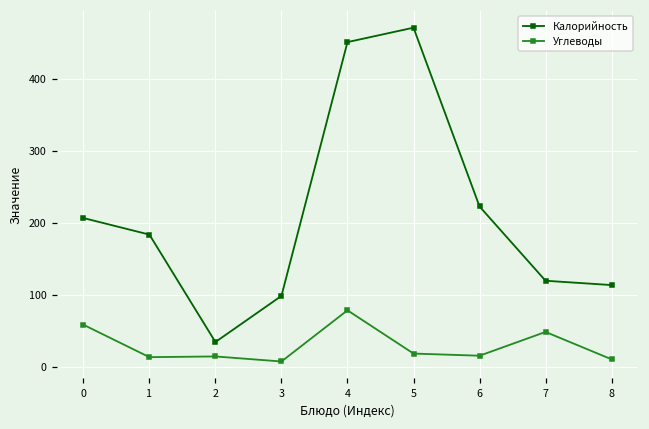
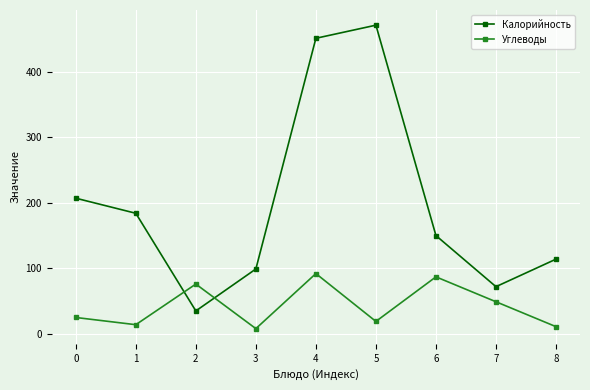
  {
    "Калорийность": {
      "0": 210,
      "1": 180,
      "2": 40,
      "3": 100,
      "4": 450,
      "5": 470,
-     "6": 220,
-     "7": 120,
+     "6": 150,
+     "7": 70,
      "8": 110
    },
    "Углеводы": {
-     "0": 60,
+     "0": 30,
      "1": 10,
-     "2": 20,
+     "2": 80,
      "3": 10,
-     "4": 80,
+     "4": 90,
      "5": 20,
-     "6": 20,
+     "6": 90,
      "7": 50,
      "8": 10
    }
  }
